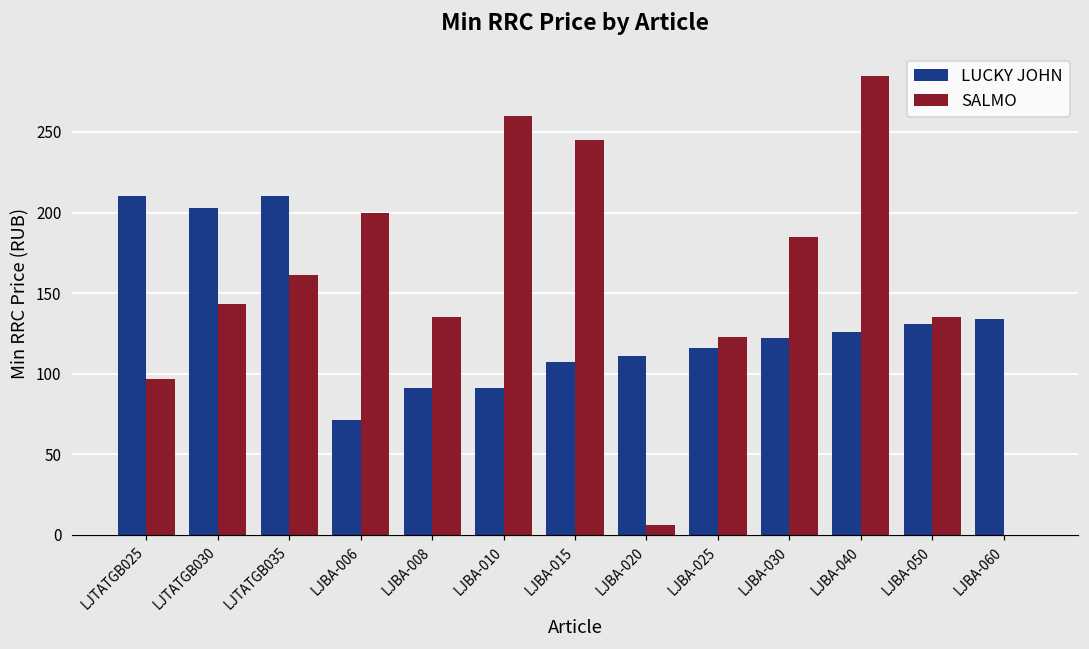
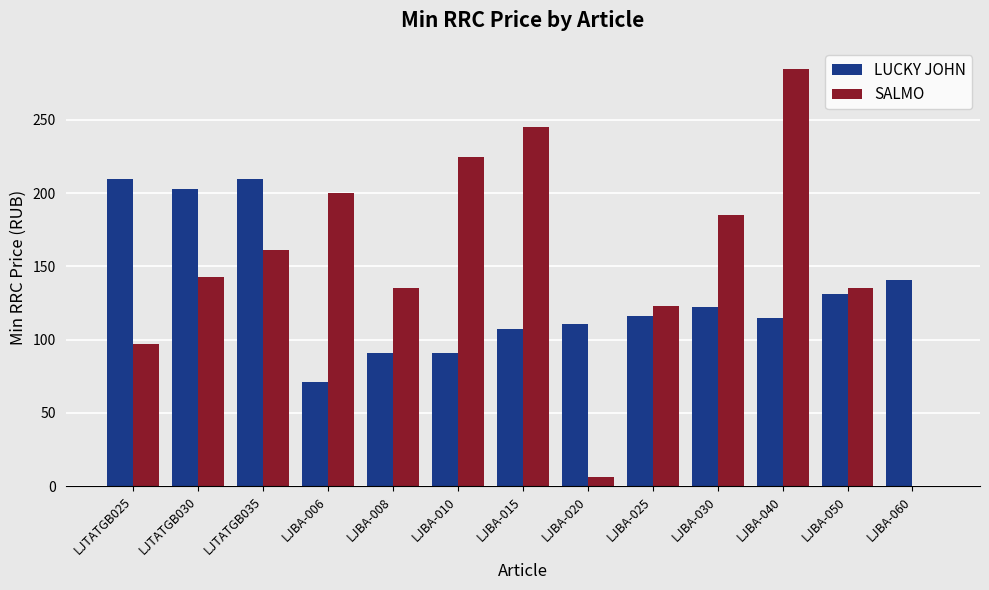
  {
    "LUCKY JOHN": {
      "LJTATGB025": 210,
      "LJTATGB030": 203,
      "LJTATGB035": 210,
      "LJBA-006": 71,
      "LJBA-008": 91,
      "LJBA-010": 91,
      "LJBA-015": 107,
      "LJBA-020": 111,
      "LJBA-025": 116,
      "LJBA-030": 122,
-     "LJBA-040": 126,
+     "LJBA-040": 115,
      "LJBA-050": 131,
-     "LJBA-060": 134
+     "LJBA-060": 141
    },
    "SALMO": {
      "LJTATGB025": 97,
      "LJTATGB030": 143,
      "LJTATGB035": 161,
      "LJBA-006": 200,
      "LJBA-008": 135,
-     "LJBA-010": 260,
+     "LJBA-010": 225,
      "LJBA-015": 245,
      "LJBA-020": 6,
      "LJBA-025": 123,
      "LJBA-030": 185,
      "LJBA-040": 285,
      "LJBA-050": 135,
      "LJBA-060": 0
    }
  }
